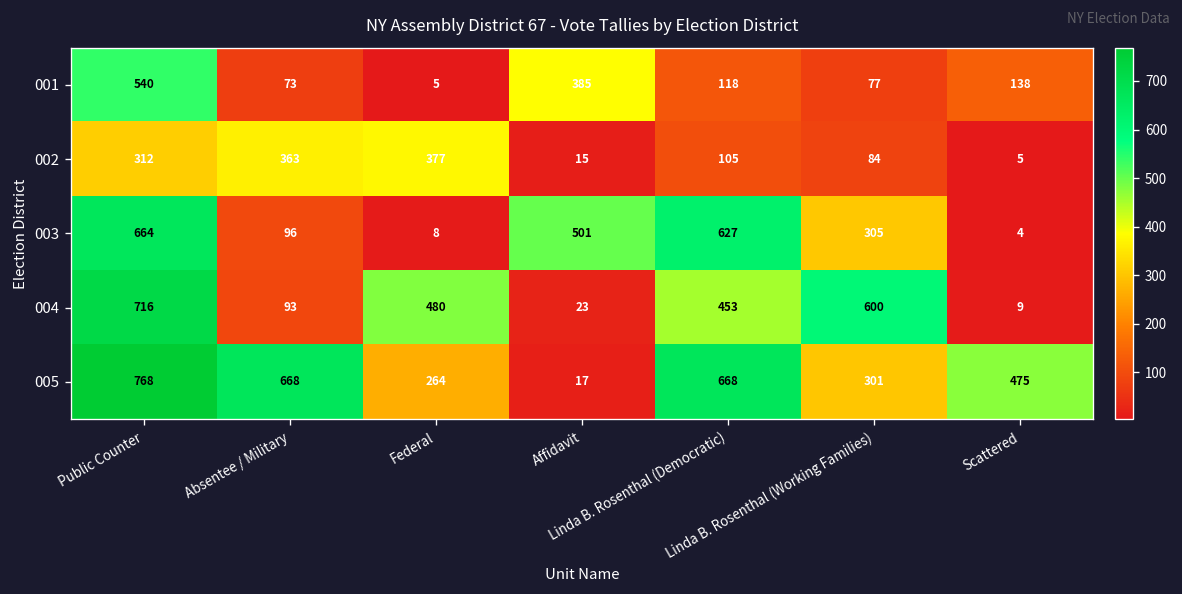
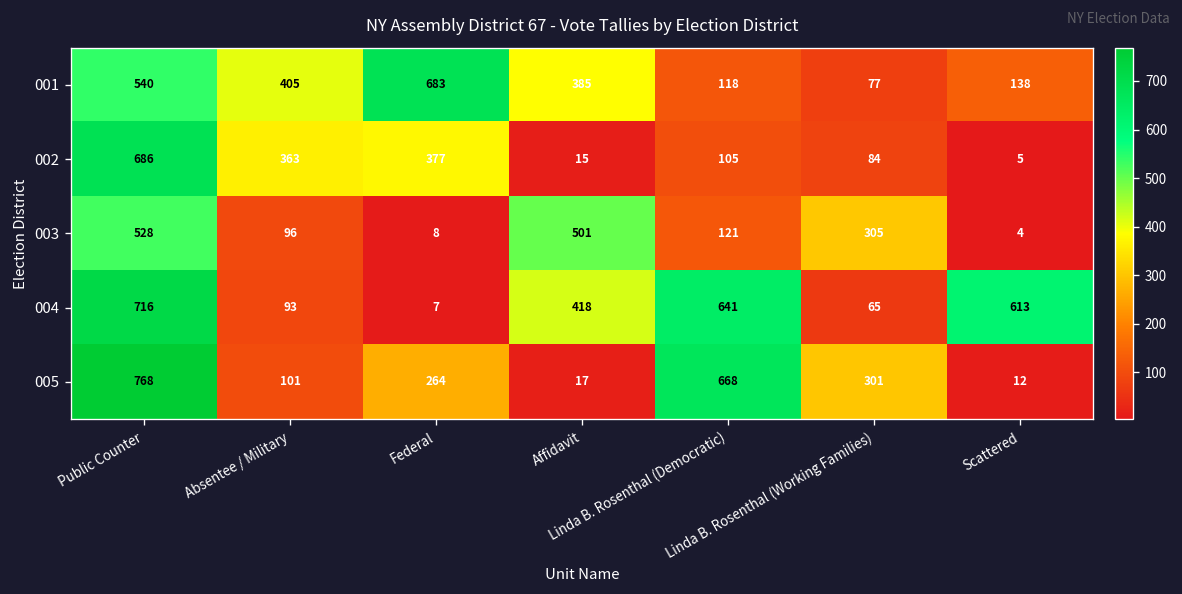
  {
    "001": {
      "Public Counter": 540,
-     "Absentee / Military": 73,
-     "Federal": 5,
+     "Absentee / Military": 405,
+     "Federal": 683,
      "Affidavit": 385,
      "Linda B. Rosenthal (Democratic)": 118,
      "Linda B. Rosenthal (Working Families)": 77,
      "Scattered": 138
    },
    "002": {
-     "Public Counter": 312,
+     "Public Counter": 686,
      "Absentee / Military": 363,
      "Federal": 377,
      "Affidavit": 15,
      "Linda B. Rosenthal (Democratic)": 105,
      "Linda B. Rosenthal (Working Families)": 84,
      "Scattered": 5
    },
    "003": {
-     "Public Counter": 664,
+     "Public Counter": 528,
      "Absentee / Military": 96,
      "Federal": 8,
      "Affidavit": 501,
-     "Linda B. Rosenthal (Democratic)": 627,
+     "Linda B. Rosenthal (Democratic)": 121,
      "Linda B. Rosenthal (Working Families)": 305,
      "Scattered": 4
    },
    "004": {
      "Public Counter": 716,
      "Absentee / Military": 93,
-     "Federal": 480,
-     "Affidavit": 23,
-     "Linda B. Rosenthal (Democratic)": 453,
-     "Linda B. Rosenthal (Working Families)": 600,
-     "Scattered": 9
+     "Federal": 7,
+     "Affidavit": 418,
+     "Linda B. Rosenthal (Democratic)": 641,
+     "Linda B. Rosenthal (Working Families)": 65,
+     "Scattered": 613
    },
    "005": {
      "Public Counter": 768,
-     "Absentee / Military": 668,
+     "Absentee / Military": 101,
      "Federal": 264,
      "Affidavit": 17,
      "Linda B. Rosenthal (Democratic)": 668,
      "Linda B. Rosenthal (Working Families)": 301,
-     "Scattered": 475
+     "Scattered": 12
    }
  }
